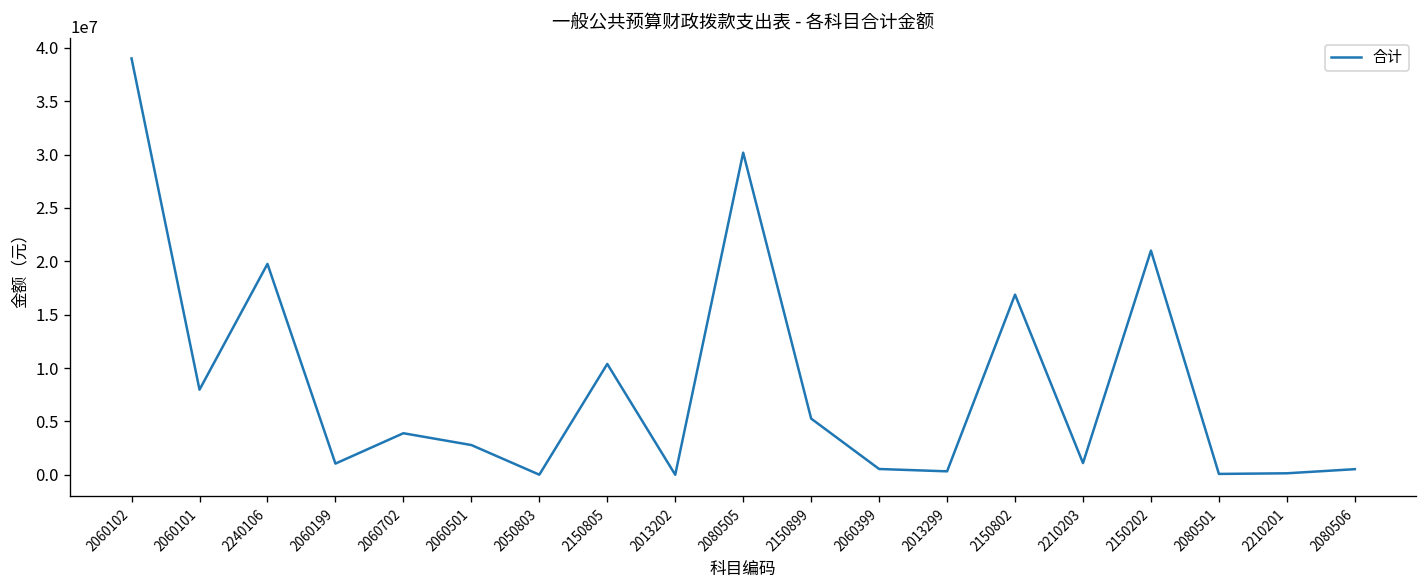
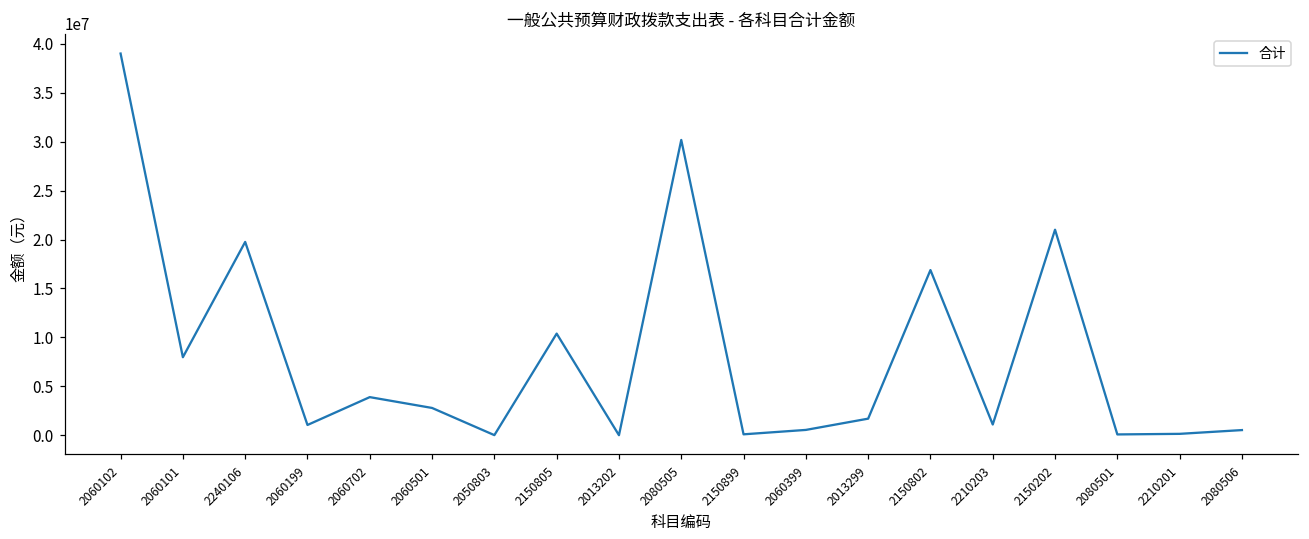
  {
    "2060102": 39000000,
    "2060101": 8000000,
    "2240106": 20000000,
    "2060199": 1000000,
    "2060702": 4000000,
    "2060501": 3000000,
    "2050803": 0,
    "2150805": 10000000,
    "2013202": 0,
    "2080505": 30000000,
-   "2150899": 5000000,
+   "2150899": 0,
    "2060399": 1000000,
-   "2013299": 0,
+   "2013299": 2000000,
    "2150802": 17000000,
    "2210203": 1000000,
    "2150202": 21000000,
    "2080501": 0,
    "2210201": 0,
    "2080506": 1000000
  }
